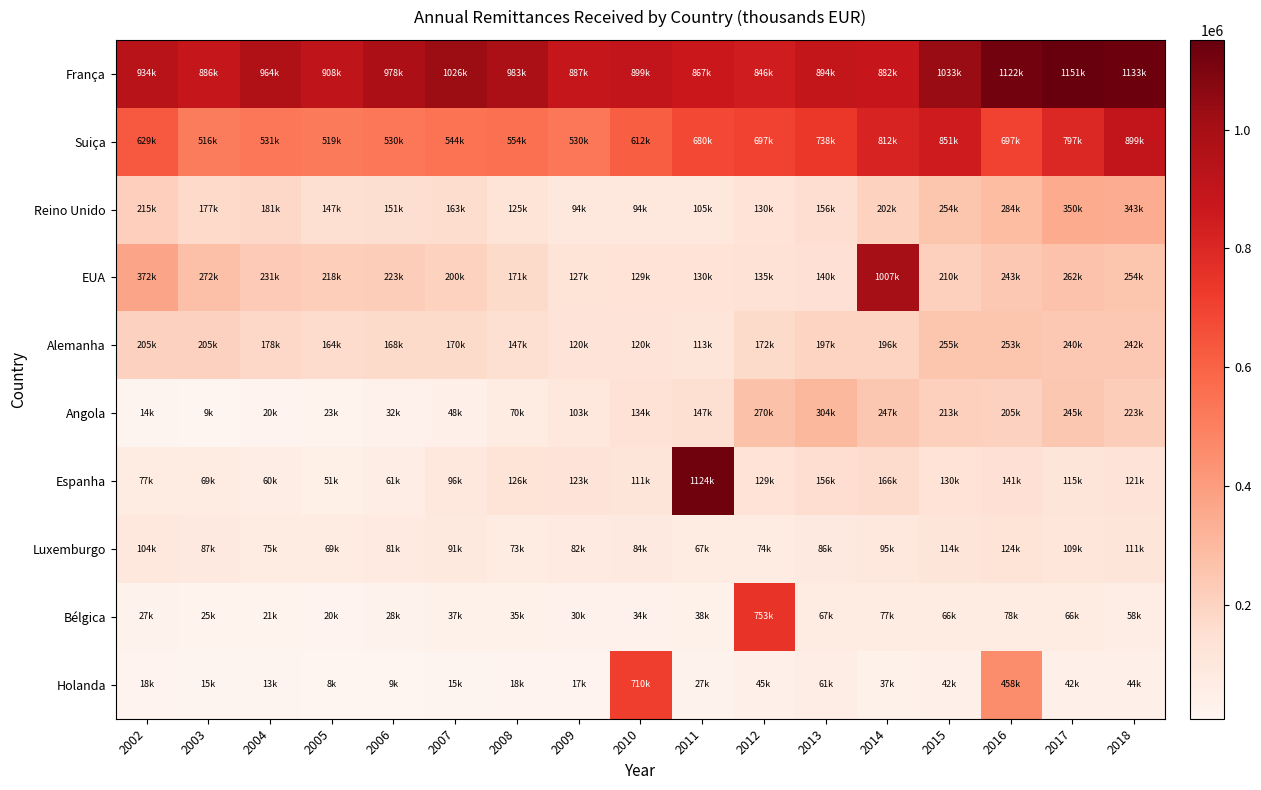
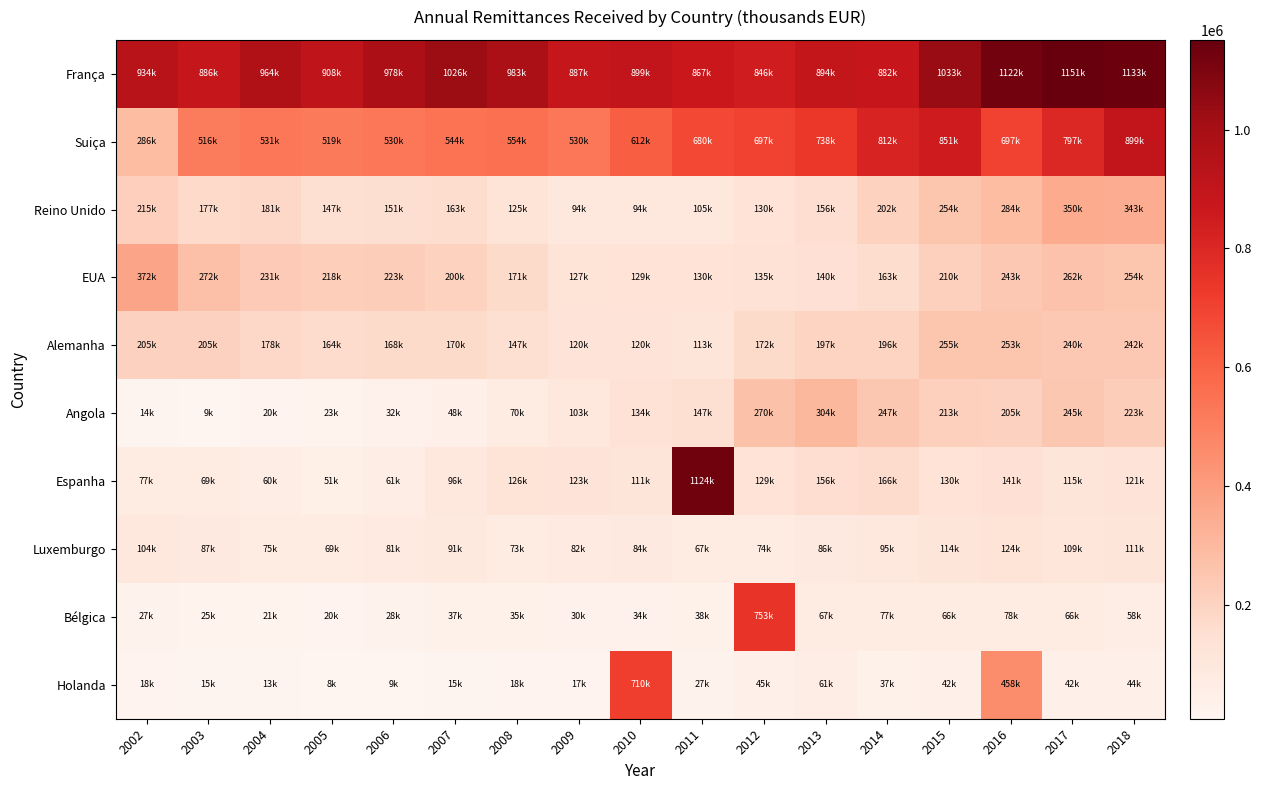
  {
    "França": {
      "2002": "934k",
      "2003": "886k",
      "2004": "964k",
      "2005": "908k",
      "2006": "978k",
      "2007": "1026k",
      "2008": "983k",
      "2009": "887k",
      "2010": "899k",
      "2011": "867k",
      "2012": "846k",
      "2013": "894k",
      "2014": "882k",
      "2015": "1033k",
      "2016": "1122k",
      "2017": "1151k",
      "2018": "1133k"
    },
    "Suiça": {
-     "2002": "629k",
+     "2002": "286k",
      "2003": "516k",
      "2004": "531k",
      "2005": "519k",
      "2006": "530k",
      "2007": "544k",
      "2008": "554k",
      "2009": "530k",
      "2010": "612k",
      "2011": "680k",
      "2012": "697k",
      "2013": "738k",
      "2014": "812k",
      "2015": "851k",
      "2016": "697k",
      "2017": "797k",
      "2018": "899k"
    },
    "Reino Unido": {
      "2002": "215k",
      "2003": "177k",
      "2004": "181k",
      "2005": "147k",
      "2006": "151k",
      "2007": "163k",
      "2008": "125k",
      "2009": "94k",
      "2010": "94k",
      "2011": "105k",
      "2012": "130k",
      "2013": "156k",
      "2014": "202k",
      "2015": "254k",
      "2016": "284k",
      "2017": "350k",
      "2018": "343k"
    },
    "EUA": {
      "2002": "372k",
      "2003": "272k",
      "2004": "231k",
      "2005": "218k",
      "2006": "223k",
      "2007": "200k",
      "2008": "171k",
      "2009": "127k",
      "2010": "129k",
      "2011": "130k",
      "2012": "135k",
      "2013": "140k",
-     "2014": "1007k",
+     "2014": "163k",
      "2015": "210k",
      "2016": "243k",
      "2017": "262k",
      "2018": "254k"
    },
    "Alemanha": {
      "2002": "205k",
      "2003": "205k",
      "2004": "178k",
      "2005": "164k",
      "2006": "168k",
      "2007": "170k",
      "2008": "147k",
      "2009": "120k",
      "2010": "120k",
      "2011": "113k",
      "2012": "172k",
      "2013": "197k",
      "2014": "196k",
      "2015": "255k",
      "2016": "253k",
      "2017": "240k",
      "2018": "242k"
    },
    "Angola": {
      "2002": "14k",
      "2003": "9k",
      "2004": "20k",
      "2005": "23k",
      "2006": "32k",
      "2007": "48k",
      "2008": "70k",
      "2009": "103k",
      "2010": "134k",
      "2011": "147k",
      "2012": "270k",
      "2013": "304k",
      "2014": "247k",
      "2015": "213k",
      "2016": "205k",
      "2017": "245k",
      "2018": "223k"
    },
    "Espanha": {
      "2002": "77k",
      "2003": "69k",
      "2004": "60k",
      "2005": "51k",
      "2006": "61k",
      "2007": "96k",
      "2008": "126k",
      "2009": "123k",
      "2010": "111k",
      "2011": "1124k",
      "2012": "129k",
      "2013": "156k",
      "2014": "166k",
      "2015": "130k",
      "2016": "141k",
      "2017": "115k",
      "2018": "121k"
    },
    "Luxemburgo": {
      "2002": "104k",
      "2003": "87k",
      "2004": "75k",
      "2005": "69k",
      "2006": "81k",
      "2007": "91k",
      "2008": "73k",
      "2009": "82k",
      "2010": "84k",
      "2011": "67k",
      "2012": "74k",
      "2013": "86k",
      "2014": "95k",
      "2015": "114k",
      "2016": "124k",
      "2017": "109k",
      "2018": "111k"
    },
    "Bélgica": {
      "2002": "27k",
      "2003": "25k",
      "2004": "21k",
      "2005": "20k",
      "2006": "28k",
      "2007": "37k",
      "2008": "35k",
      "2009": "30k",
      "2010": "34k",
      "2011": "38k",
      "2012": "753k",
      "2013": "67k",
      "2014": "77k",
      "2015": "66k",
      "2016": "78k",
      "2017": "66k",
      "2018": "58k"
    },
    "Holanda": {
      "2002": "18k",
      "2003": "15k",
      "2004": "13k",
      "2005": "8k",
      "2006": "9k",
      "2007": "15k",
      "2008": "18k",
      "2009": "17k",
      "2010": "710k",
      "2011": "27k",
      "2012": "45k",
      "2013": "61k",
      "2014": "37k",
      "2015": "42k",
      "2016": "458k",
      "2017": "42k",
      "2018": "44k"
    }
  }
